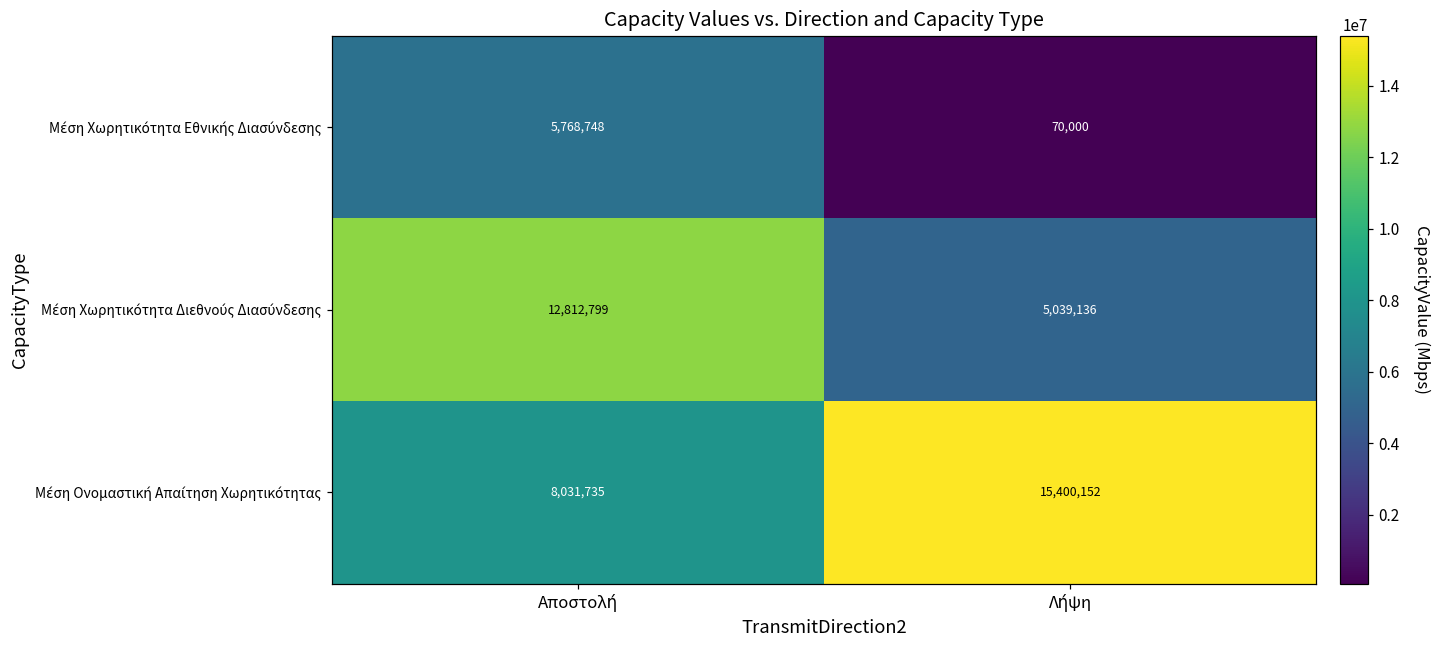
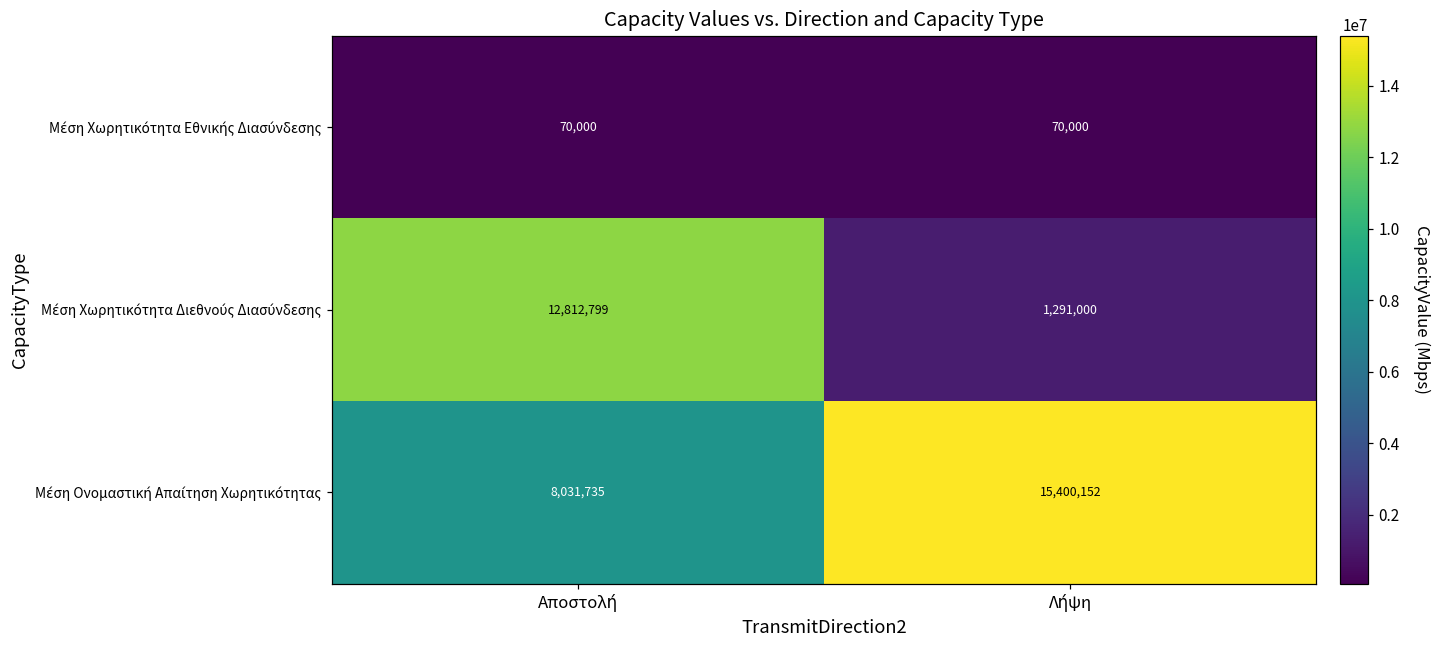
  {
    "Μέση Χωρητικότητα Εθνικής Διασύνδεσης": {
-     "Αποστολή": "5,768,748",
+     "Αποστολή": "70,000",
      "Λήψη": "70,000"
    },
    "Μέση Χωρητικότητα Διεθνούς Διασύνδεσης": {
      "Αποστολή": "12,812,799",
-     "Λήψη": "5,039,136"
+     "Λήψη": "1,291,000"
    },
    "Μέση Ονομαστική Απαίτηση Χωρητικότητας": {
      "Αποστολή": "8,031,735",
      "Λήψη": "15,400,152"
    }
  }
